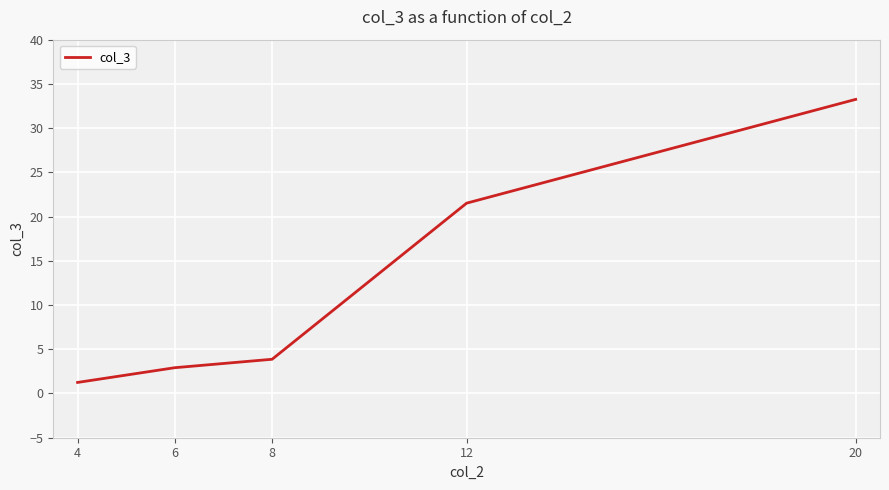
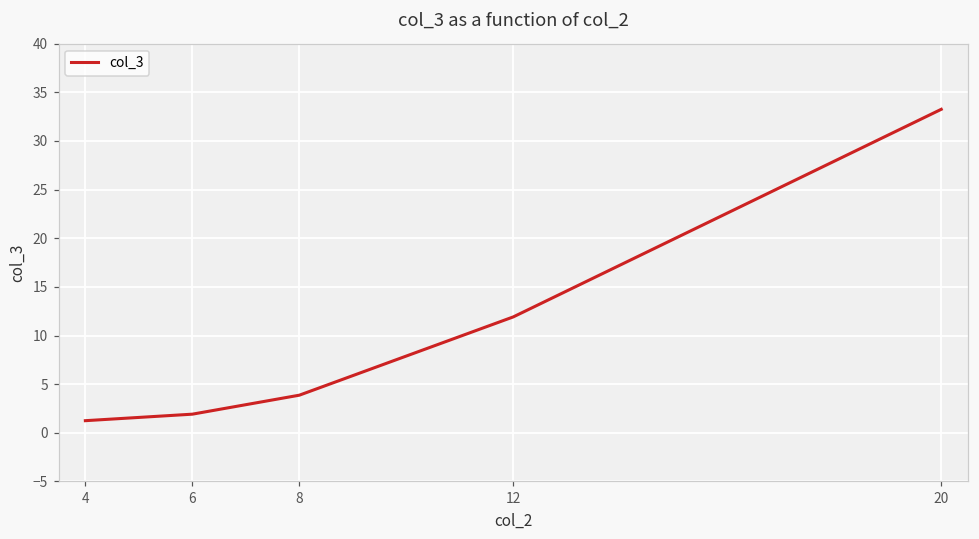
  {
    "4": 1,
-   "6": 3,
+   "6": 2,
    "8": 4,
-   "12": 22,
+   "12": 12,
    "20": 33
  }
